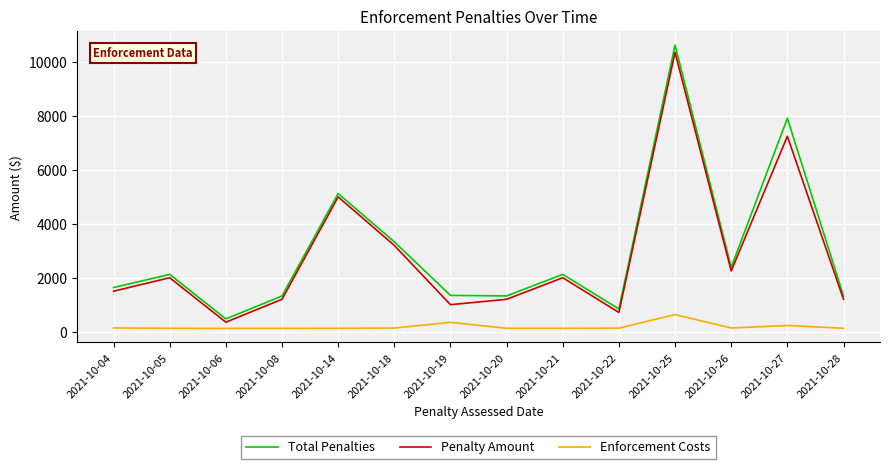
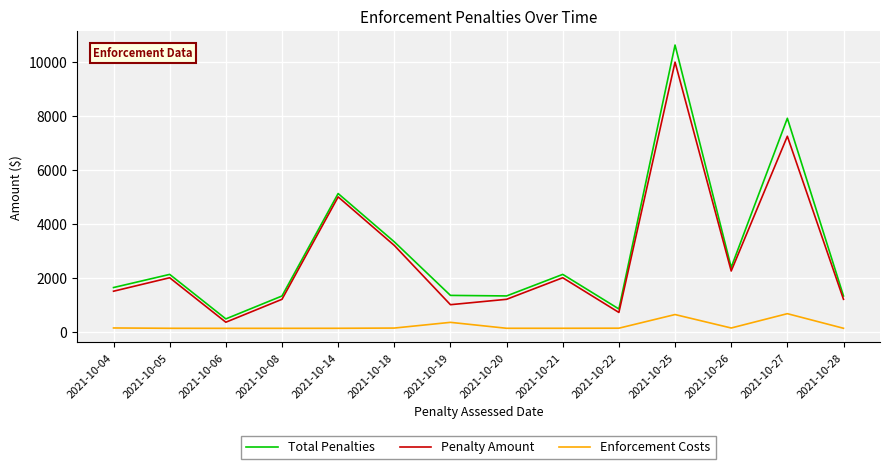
  {
    "Total Penalties": {
      "2021-10-04": 1600,
      "2021-10-05": 2100,
      "2021-10-06": 500,
      "2021-10-08": 1300,
      "2021-10-14": 5100,
      "2021-10-18": 3300,
      "2021-10-19": 1300,
      "2021-10-20": 1300,
      "2021-10-21": 2100,
      "2021-10-22": 800,
      "2021-10-25": 10600,
      "2021-10-26": 2400,
      "2021-10-27": 7900,
      "2021-10-28": 1300
    },
    "Penalty Amount": {
      "2021-10-04": 1500,
      "2021-10-05": 2000,
      "2021-10-06": 400,
      "2021-10-08": 1200,
      "2021-10-14": 5000,
      "2021-10-18": 3200,
      "2021-10-19": 1000,
      "2021-10-20": 1200,
      "2021-10-21": 2000,
      "2021-10-22": 700,
-     "2021-10-25": 10400,
+     "2021-10-25": 10000,
      "2021-10-26": 2300,
      "2021-10-27": 7300,
      "2021-10-28": 1200
    },
    "Enforcement Costs": {
      "2021-10-04": 100,
      "2021-10-05": 100,
      "2021-10-06": 100,
      "2021-10-08": 100,
      "2021-10-14": 100,
      "2021-10-18": 100,
      "2021-10-19": 300,
      "2021-10-20": 100,
      "2021-10-21": 100,
      "2021-10-22": 100,
      "2021-10-25": 600,
      "2021-10-26": 100,
-     "2021-10-27": 200,
+     "2021-10-27": 700,
      "2021-10-28": 100
    }
  }
